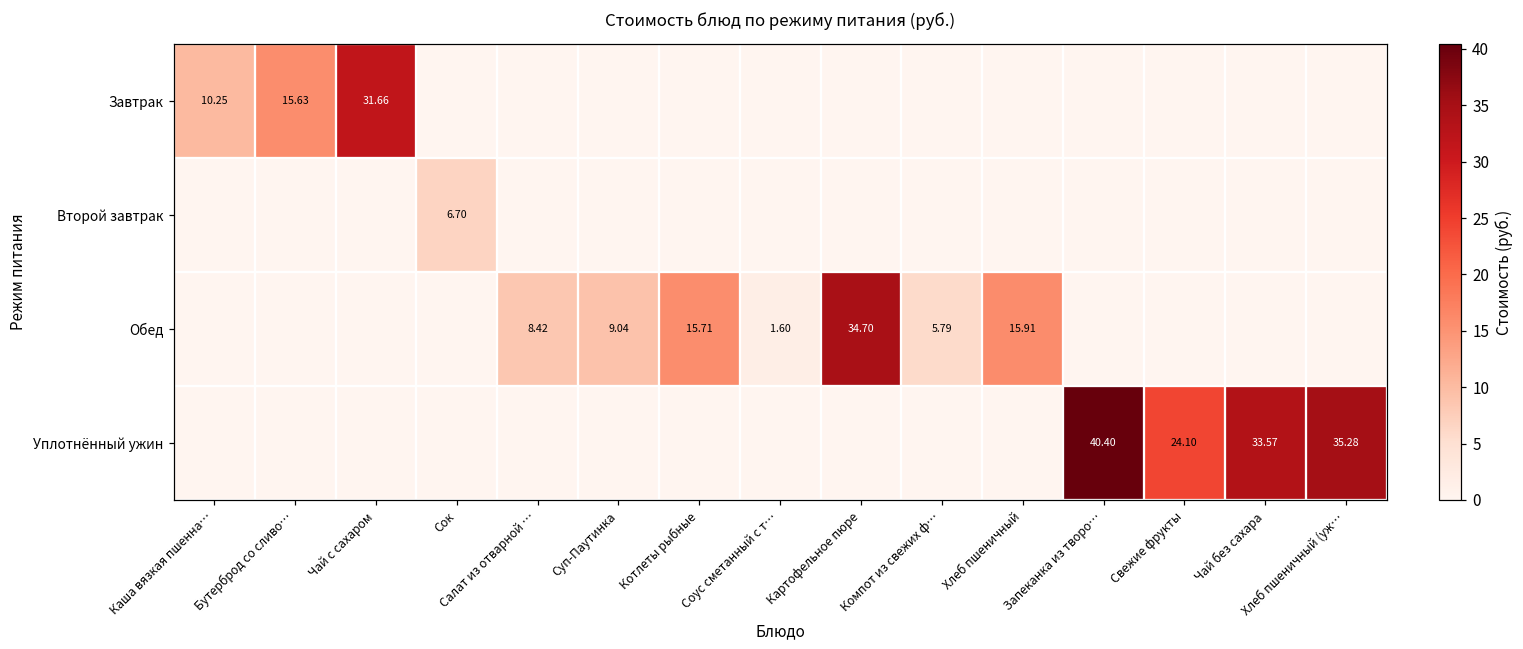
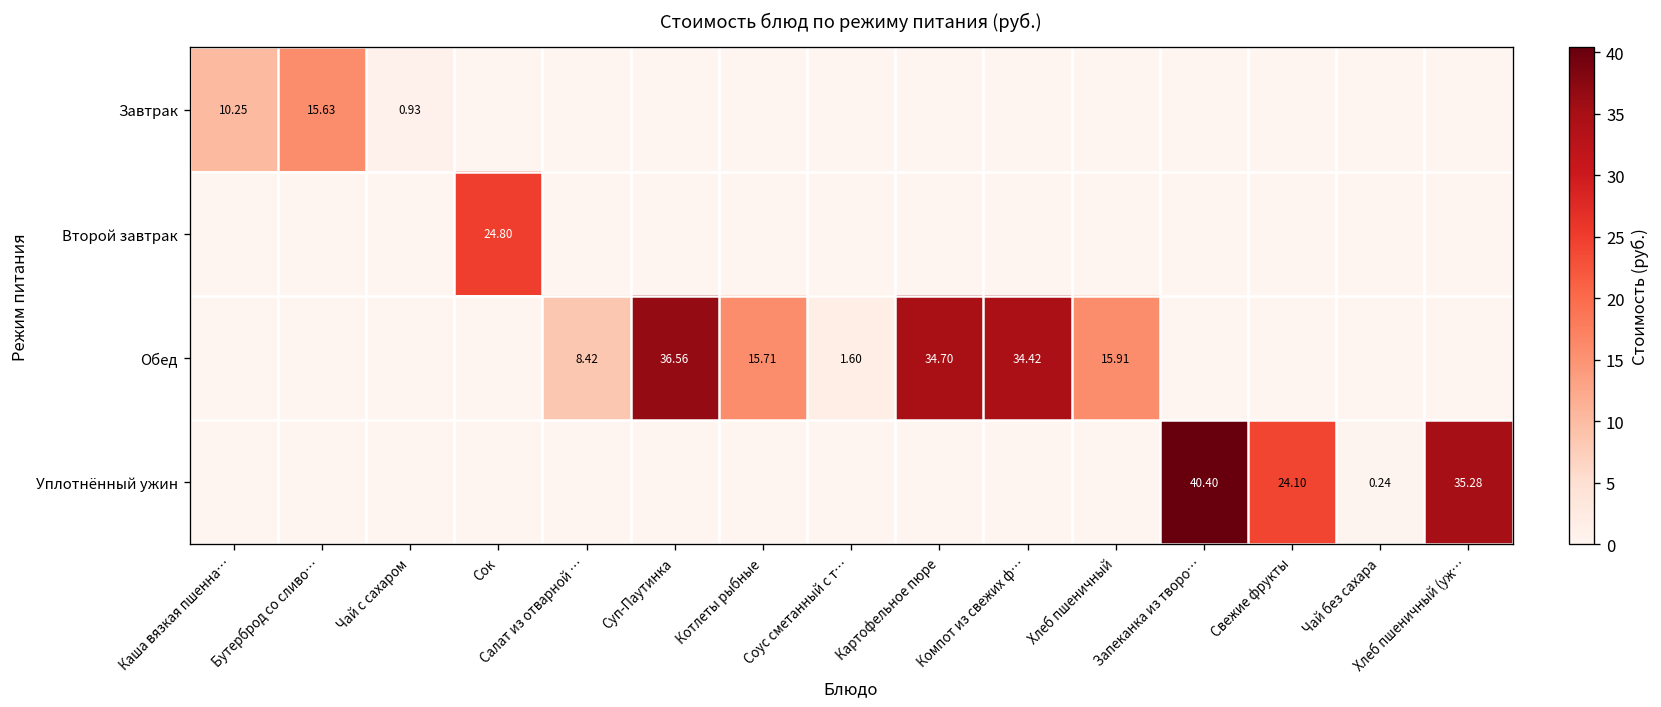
  {
    "Завтрак": {
      "Каша вязкая пшенна…": 10.25,
      "Бутерброд со сливо…": 15.63,
-     "Чай с сахаром": 31.66
+     "Чай с сахаром": 0.93
    },
    "Второй завтрак": {
-     "Сок": 6.70
+     "Сок": 24.80
    },
    "Обед": {
      "Салат из отварной …": 8.42,
-     "Суп-Паутинка": 9.04,
+     "Суп-Паутинка": 36.56,
      "Котлеты рыбные": 15.71,
      "Соус сметанный с т…": 1.60,
      "Картофельное пюре": 34.70,
-     "Компот из свежих ф…": 5.79,
+     "Компот из свежих ф…": 34.42,
      "Хлеб пшеничный": 15.91
    },
    "Уплотнённый ужин": {
      "Запеканка из творо…": 40.40,
      "Свежие фрукты": 24.10,
-     "Чай без сахара": 33.57,
+     "Чай без сахара": 0.24,
      "Хлеб пшеничный (уж…": 35.28
    }
  }
